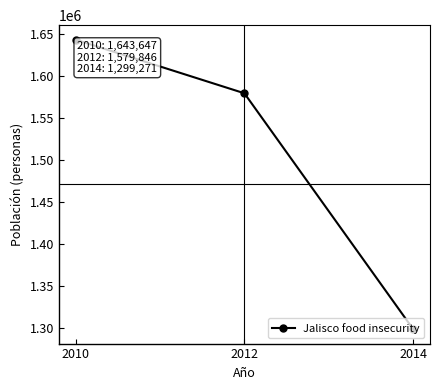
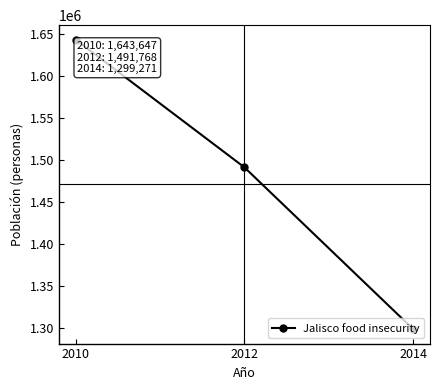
  {
-   "2012": "1,579,846"
+   "2012": "1,491,768"
  }
